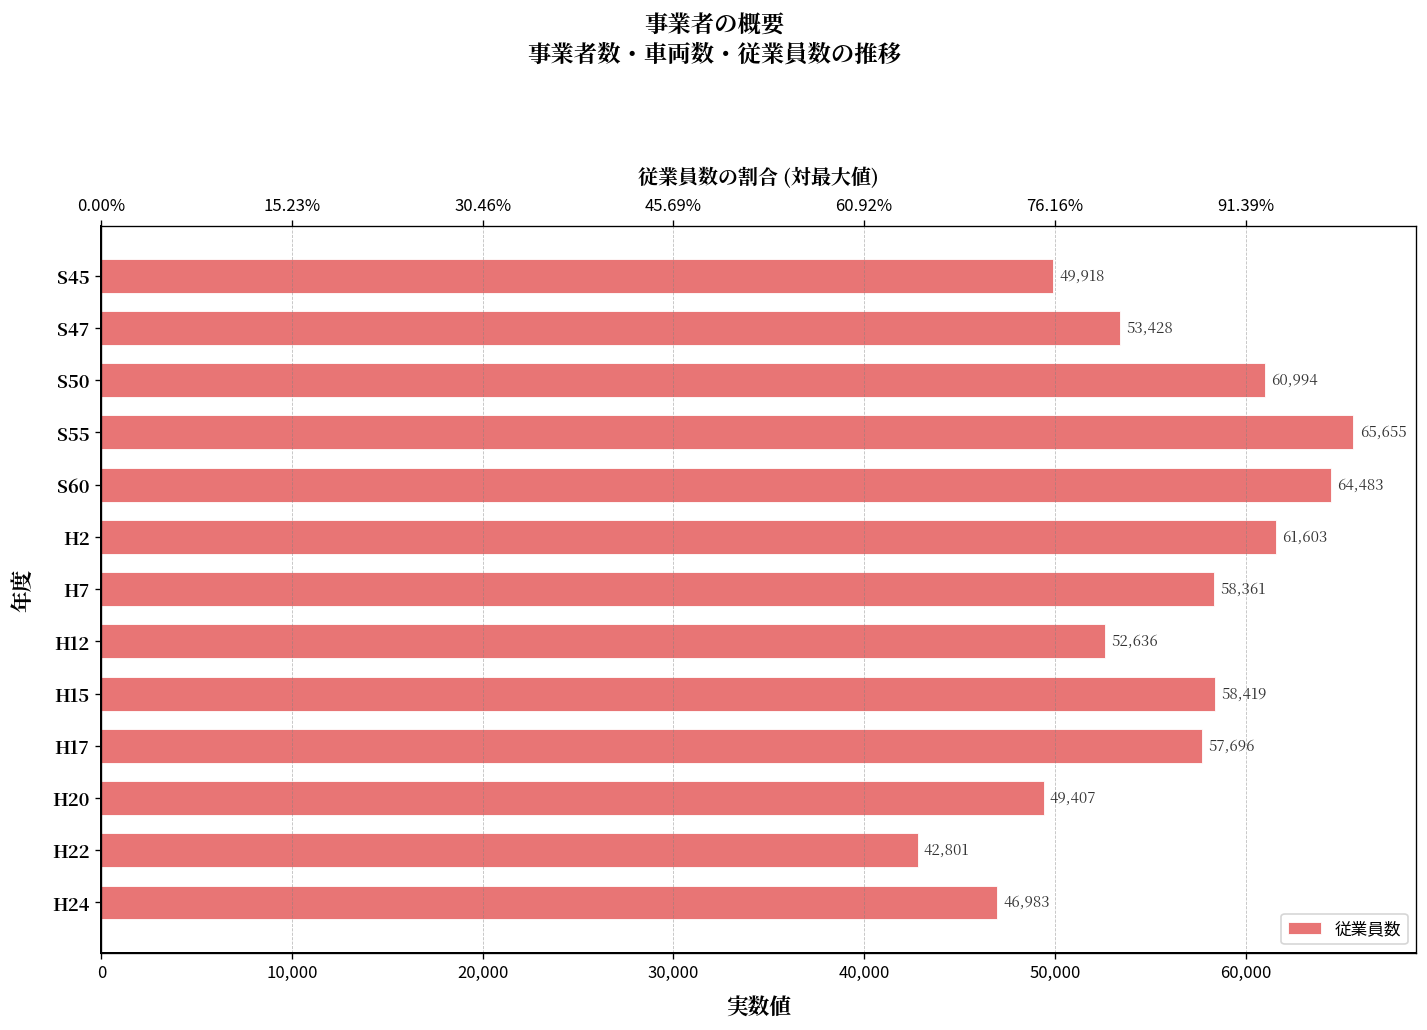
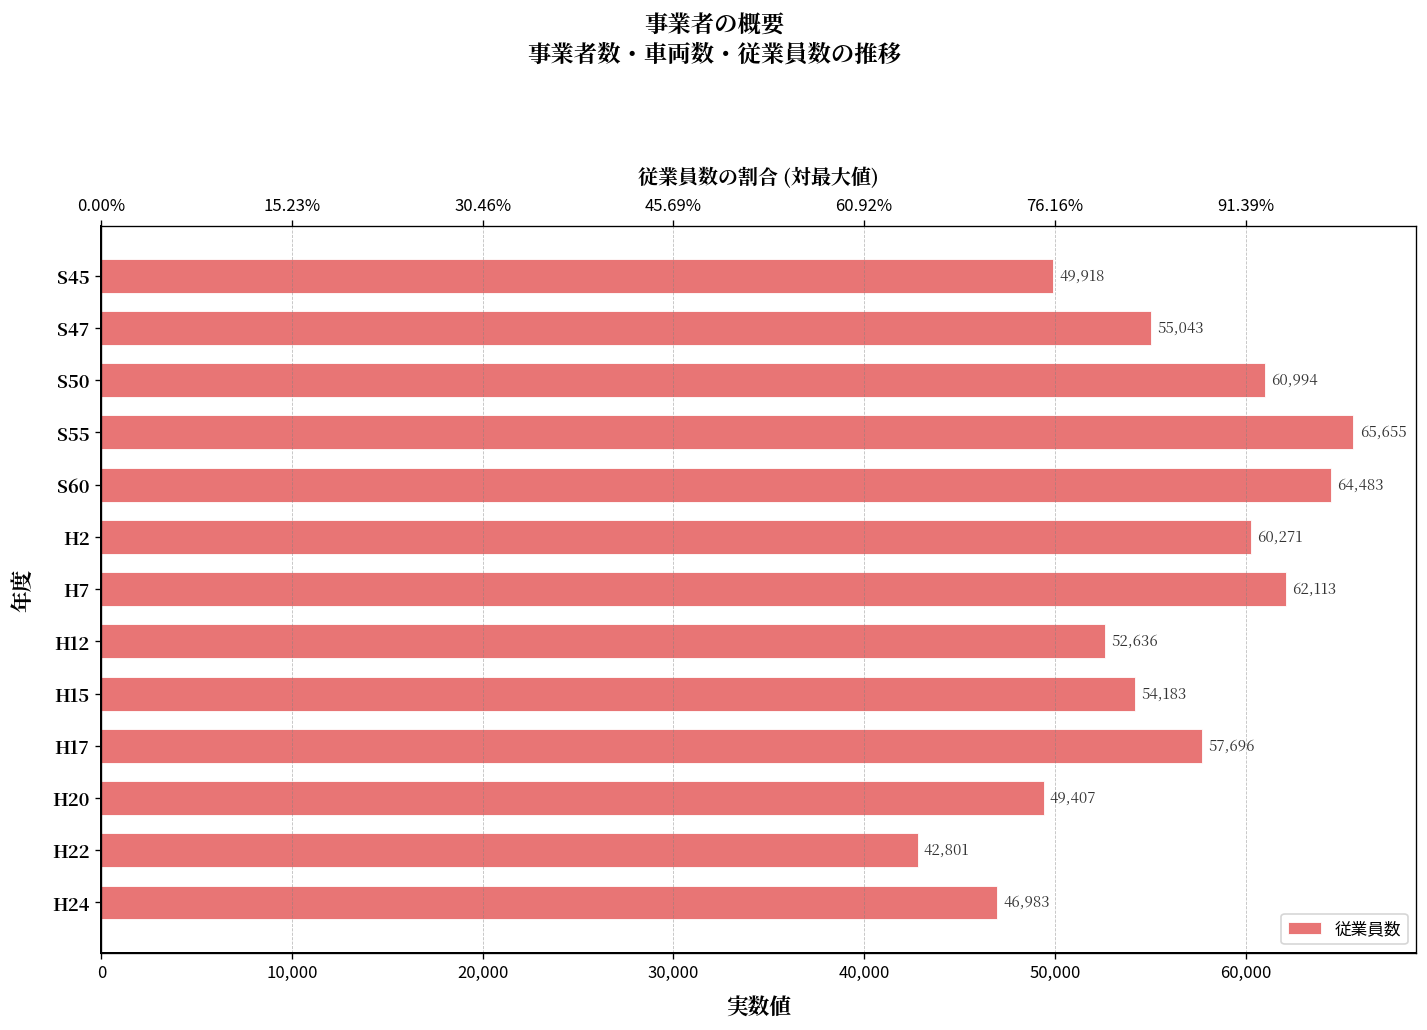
  {
    "S45": "49,918",
-   "S47": "53,428",
+   "S47": "55,043",
    "S50": "60,994",
    "S55": "65,655",
    "S60": "64,483",
-   "H2": "61,603",
-   "H7": "58,361",
+   "H2": "60,271",
+   "H7": "62,113",
    "H12": "52,636",
-   "H15": "58,419",
+   "H15": "54,183",
    "H17": "57,696",
    "H20": "49,407",
    "H22": "42,801",
    "H24": "46,983"
  }
